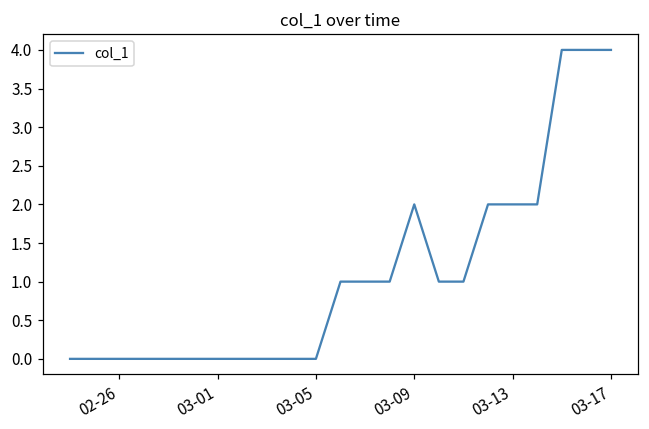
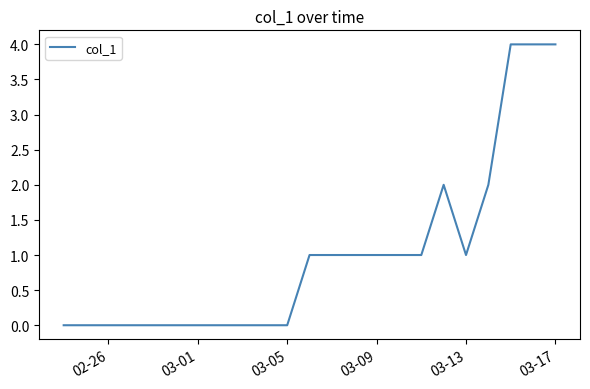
  {
    "02-26": 0,
    "03-01": 0,
    "03-05": 0,
-   "03-09": 2,
-   "03-13": 2,
+   "03-09": 1,
+   "03-13": 1,
    "03-17": 4
  }
